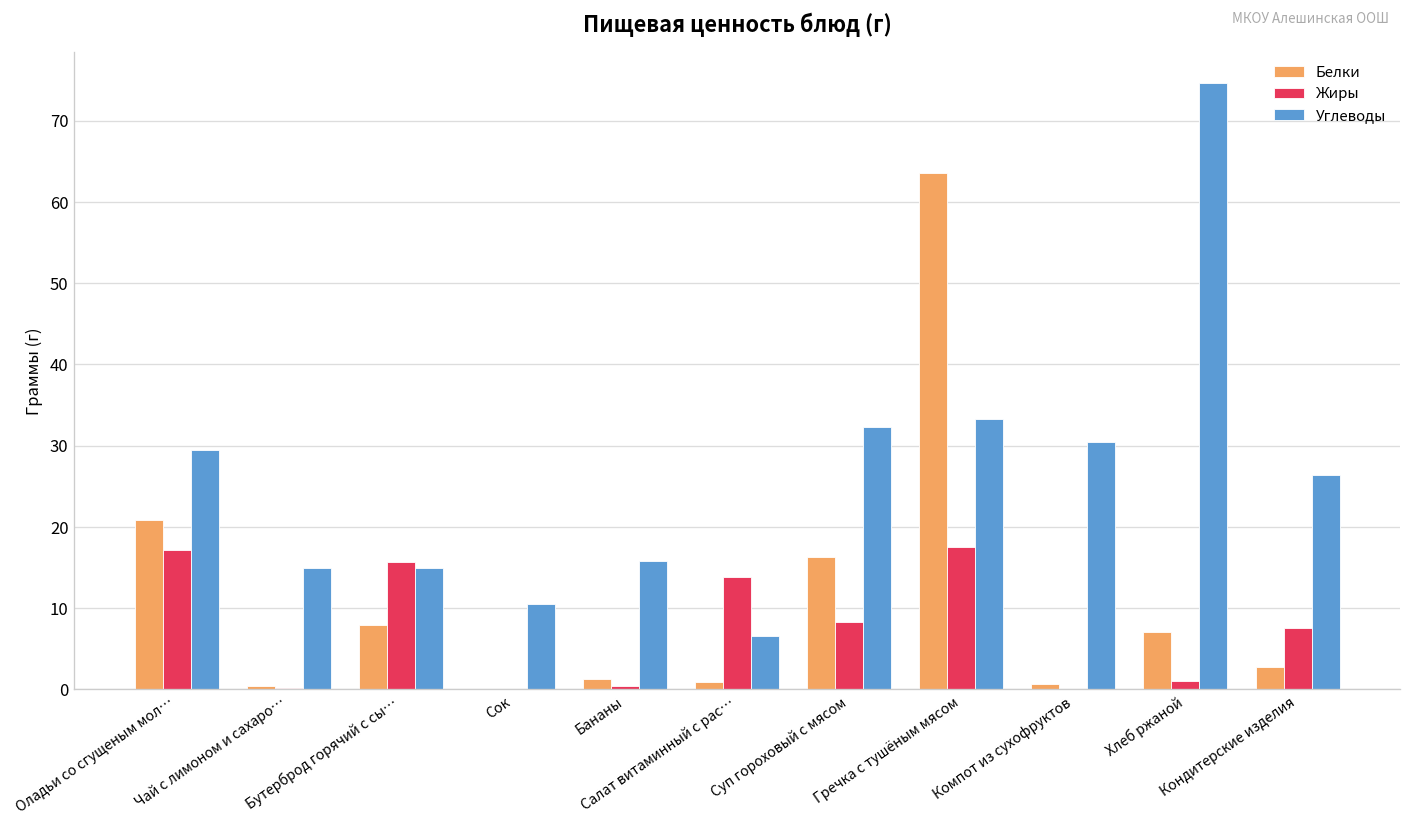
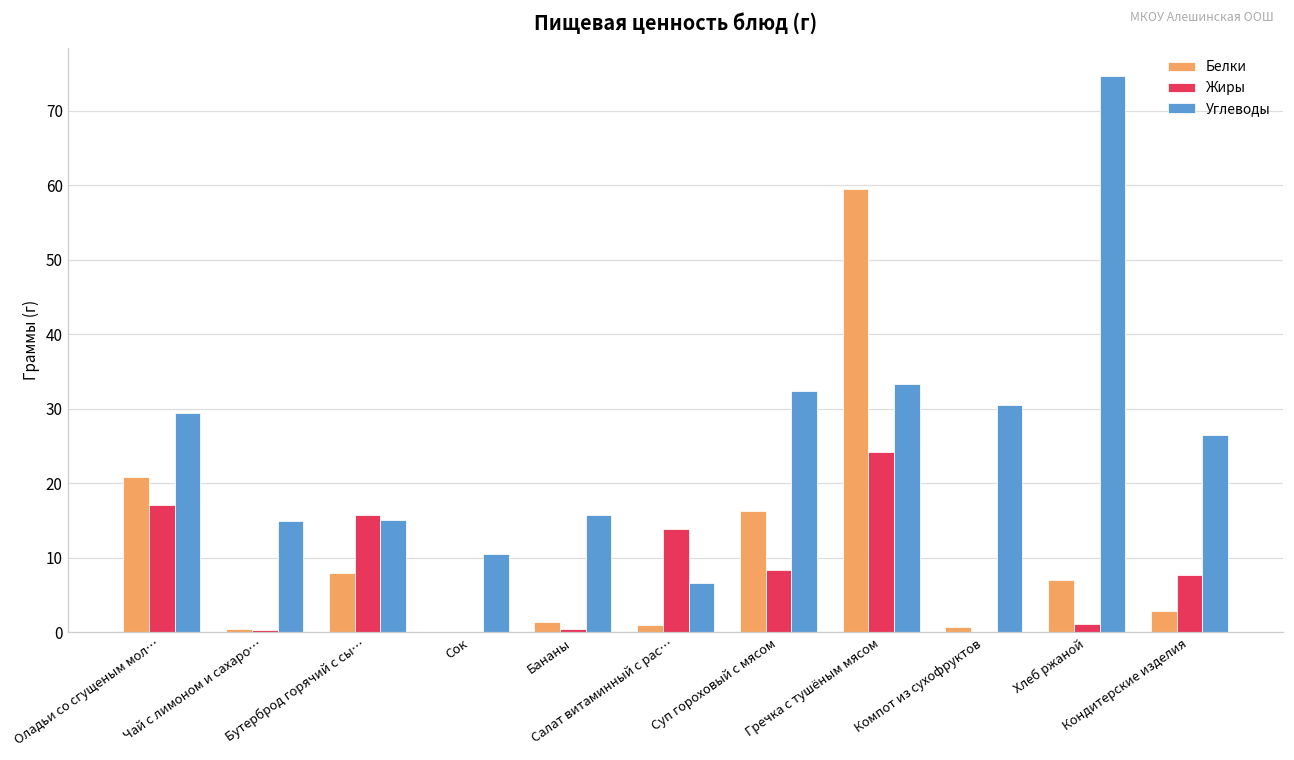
  {
    "Белки": {
      "Оладьи со сгущеным мол…": 21,
      "Чай с лимоном и сахаро…": 0,
      "Бутерброд горячий с сы…": 8,
      "Сок": 0,
      "Бананы": 1,
      "Салат витаминный с рас…": 1,
      "Суп гороховый с мясом": 16,
-     "Гречка с тушёным мясом": 64,
+     "Гречка с тушёным мясом": 60,
      "Компот из сухофруктов": 1,
      "Хлеб ржаной": 7,
      "Кондитерские изделия": 3
    },
    "Жиры": {
      "Оладьи со сгущеным мол…": 17,
      "Бутерброд горячий с сы…": 16,
      "Сок": 0,
      "Бананы": 0,
      "Салат витаминный с рас…": 14,
      "Суп гороховый с мясом": 8,
-     "Гречка с тушёным мясом": 18,
+     "Гречка с тушёным мясом": 24,
      "Компот из сухофруктов": 0,
      "Хлеб ржаной": 1,
      "Кондитерские изделия": 8
    },
    "Углеводы": {
      "Оладьи со сгущеным мол…": 29,
      "Чай с лимоном и сахаро…": 15,
      "Бутерброд горячий с сы…": 15,
      "Сок": 11,
      "Бананы": 16,
      "Салат витаминный с рас…": 7,
      "Суп гороховый с мясом": 32,
      "Гречка с тушёным мясом": 33,
      "Компот из сухофруктов": 30,
      "Хлеб ржаной": 75,
      "Кондитерские изделия": 26
    }
  }
